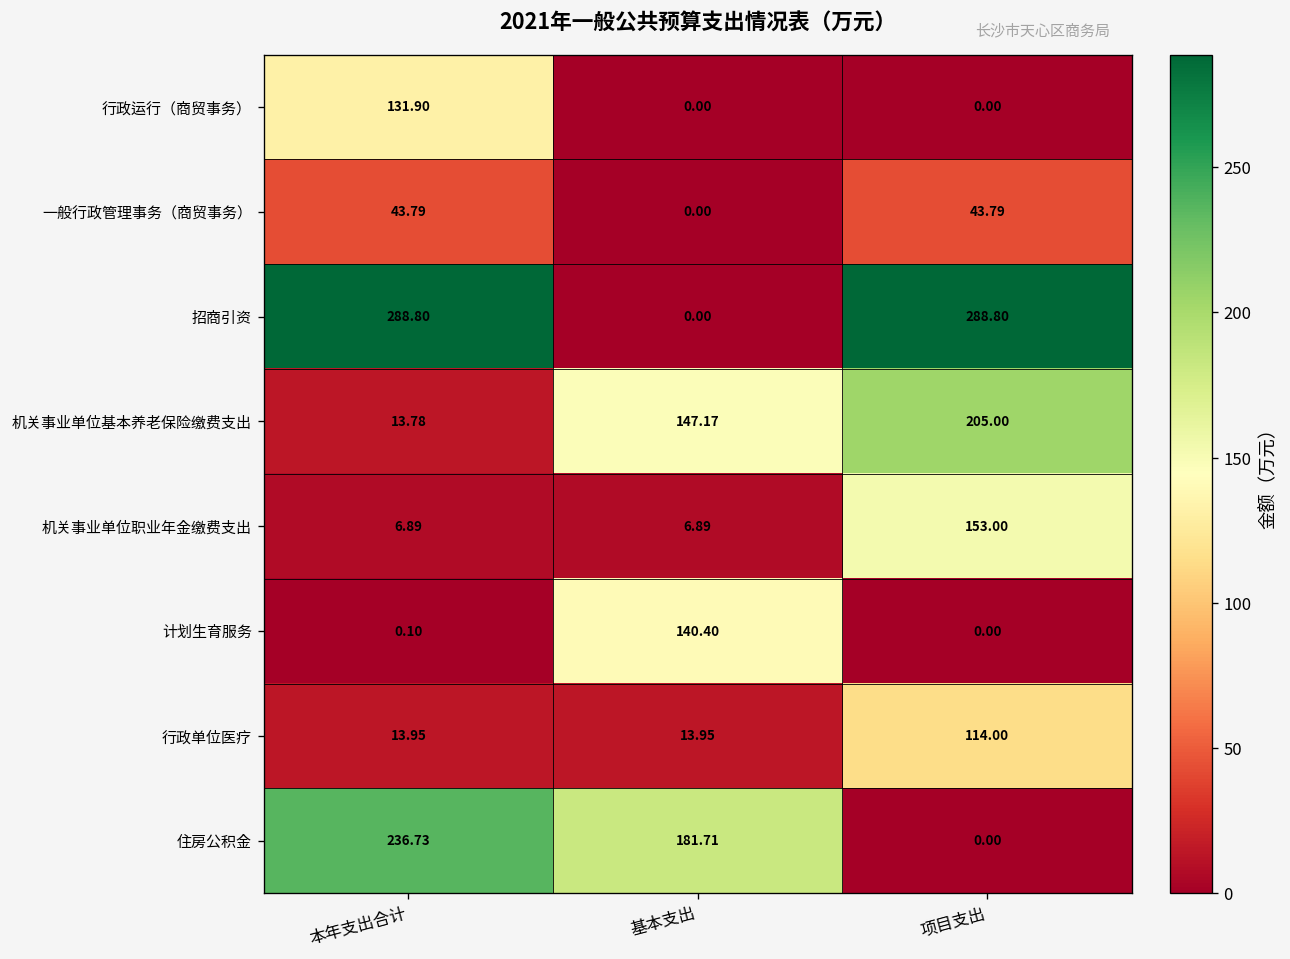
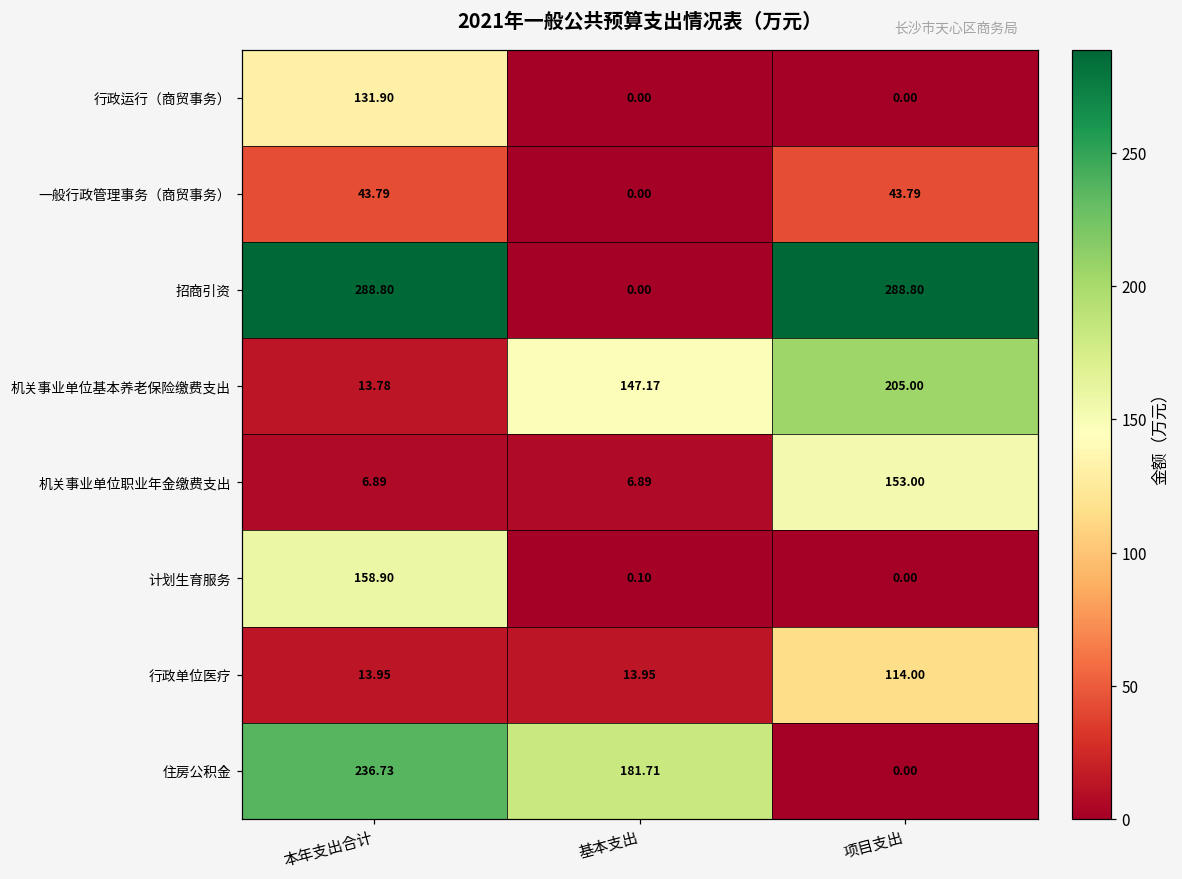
  {
    "行政运行（商贸事务）": {
      "本年支出合计": 131.90,
      "基本支出": 0.00,
      "项目支出": 0.00
    },
    "一般行政管理事务（商贸事务）": {
      "本年支出合计": 43.79,
      "基本支出": 0.00,
      "项目支出": 43.79
    },
    "招商引资": {
      "本年支出合计": 288.80,
      "基本支出": 0.00,
      "项目支出": 288.80
    },
    "机关事业单位基本养老保险缴费支出": {
      "本年支出合计": 13.78,
      "基本支出": 147.17,
      "项目支出": 205.00
    },
    "机关事业单位职业年金缴费支出": {
      "本年支出合计": 6.89,
      "基本支出": 6.89,
      "项目支出": 153.00
    },
    "计划生育服务": {
-     "本年支出合计": 0.10,
-     "基本支出": 140.40,
+     "本年支出合计": 158.90,
+     "基本支出": 0.10,
      "项目支出": 0.00
    },
    "行政单位医疗": {
      "本年支出合计": 13.95,
      "基本支出": 13.95,
      "项目支出": 114.00
    },
    "住房公积金": {
      "本年支出合计": 236.73,
      "基本支出": 181.71,
      "项目支出": 0.00
    }
  }
